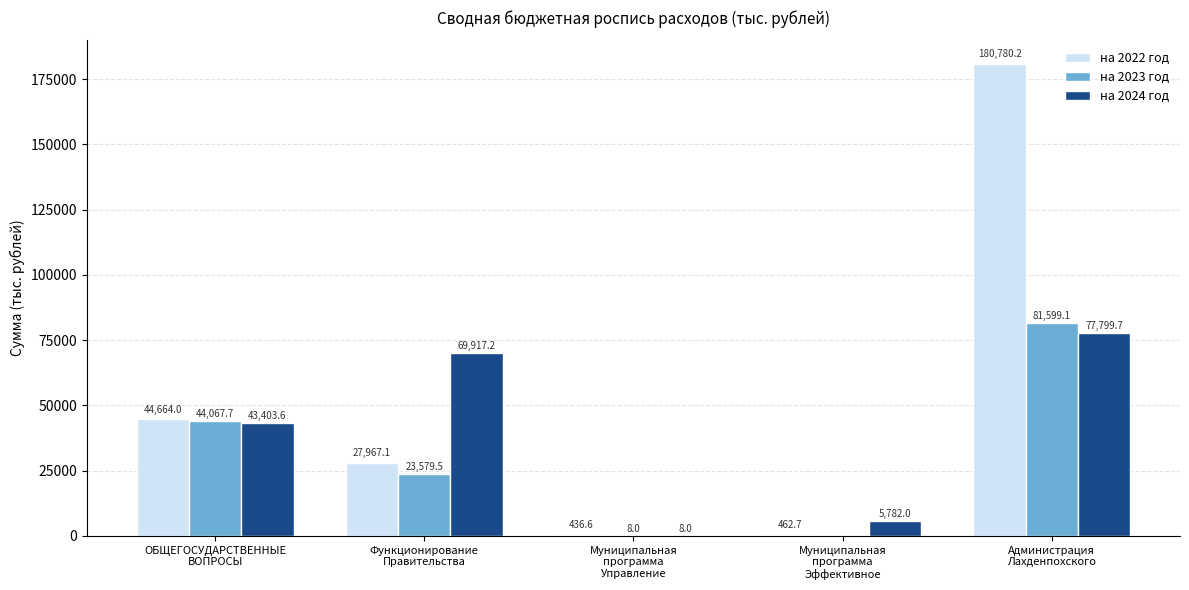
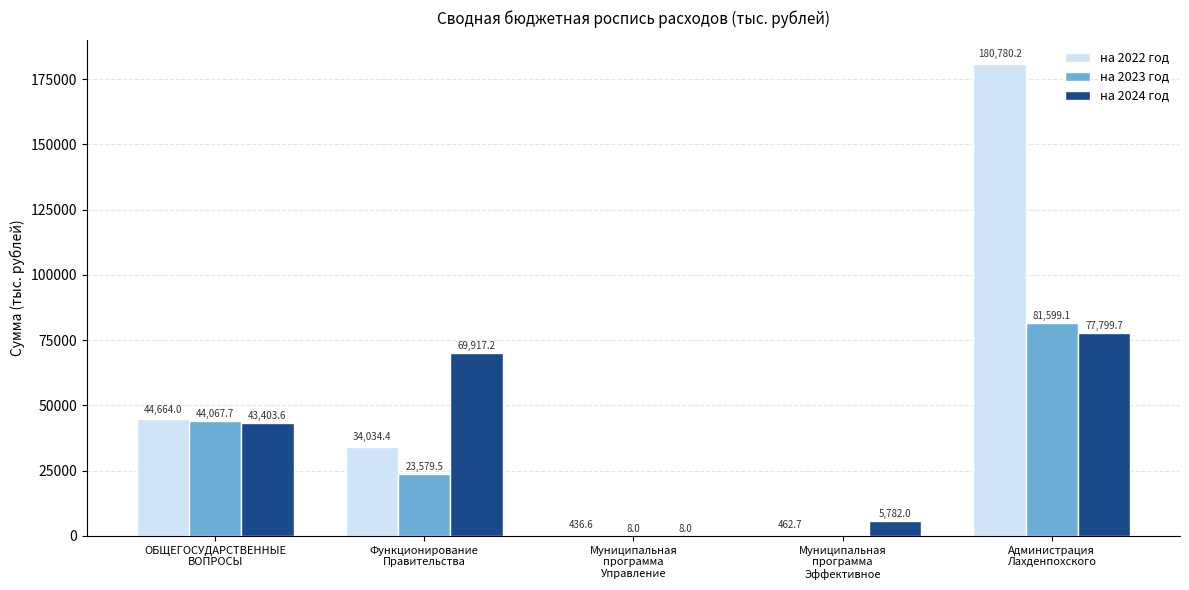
  {
    "на 2022 год": {
      "ОБЩЕГОСУДАРСТВЕННЫЕ ВОПРОСЫ": "44,664.0",
-     "Функционирование Правительства": "27,967.1",
+     "Функционирование Правительства": "34,034.4",
      "Муниципальная программа Управление": "436.6",
      "Муниципальная программа Эффективное": "462.7",
      "Администрация Лахденпохского": "180,780.2"
    },
    "на 2023 год": {
      "ОБЩЕГОСУДАРСТВЕННЫЕ ВОПРОСЫ": "44,067.7",
      "Функционирование Правительства": "23,579.5",
      "Муниципальная программа Управление": "8.0",
      "Администрация Лахденпохского": "81,599.1"
    },
    "на 2024 год": {
      "ОБЩЕГОСУДАРСТВЕННЫЕ ВОПРОСЫ": "43,403.6",
      "Функционирование Правительства": "69,917.2",
      "Муниципальная программа Управление": "8.0",
      "Муниципальная программа Эффективное": "5,782.0",
      "Администрация Лахденпохского": "77,799.7"
    }
  }
